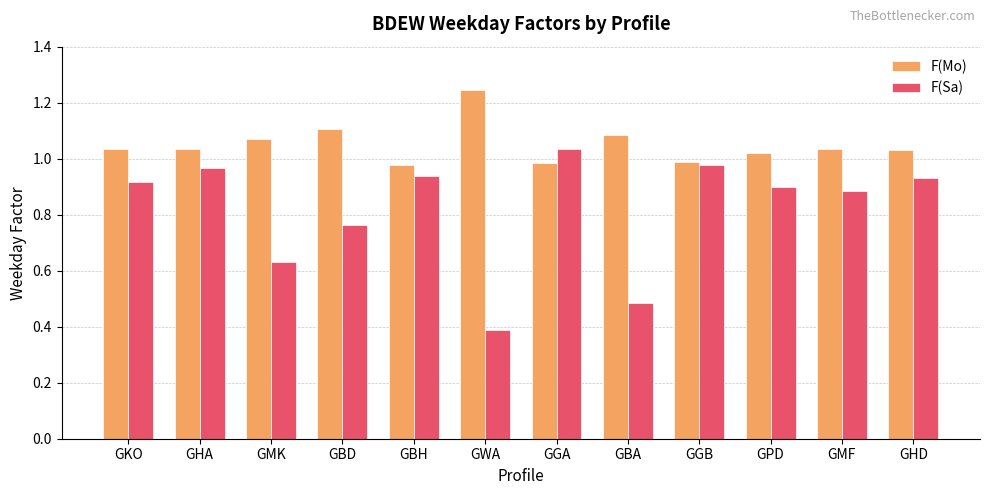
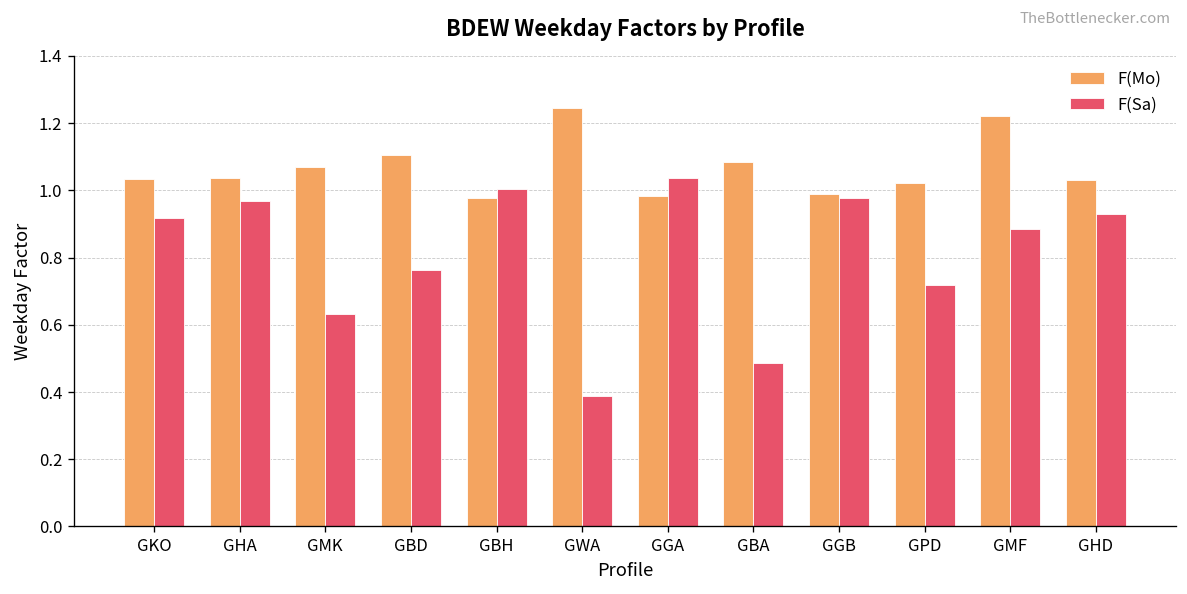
  {
    "F(Mo)": {
      "GKO": 1.04,
      "GHA": 1.04,
      "GMK": 1.07,
      "GBD": 1.11,
      "GBH": 0.98,
      "GWA": 1.25,
      "GGA": 0.98,
      "GBA": 1.08,
      "GGB": 0.99,
      "GPD": 1.02,
-     "GMF": 1.04,
+     "GMF": 1.22,
      "GHD": 1.03
    },
    "F(Sa)": {
      "GKO": 0.92,
      "GHA": 0.97,
      "GMK": 0.63,
      "GBD": 0.76,
-     "GBH": 0.94,
+     "GBH": 1.00,
      "GWA": 0.39,
      "GGA": 1.04,
      "GBA": 0.49,
      "GGB": 0.98,
-     "GPD": 0.90,
+     "GPD": 0.72,
      "GMF": 0.89,
      "GHD": 0.93
    }
  }
